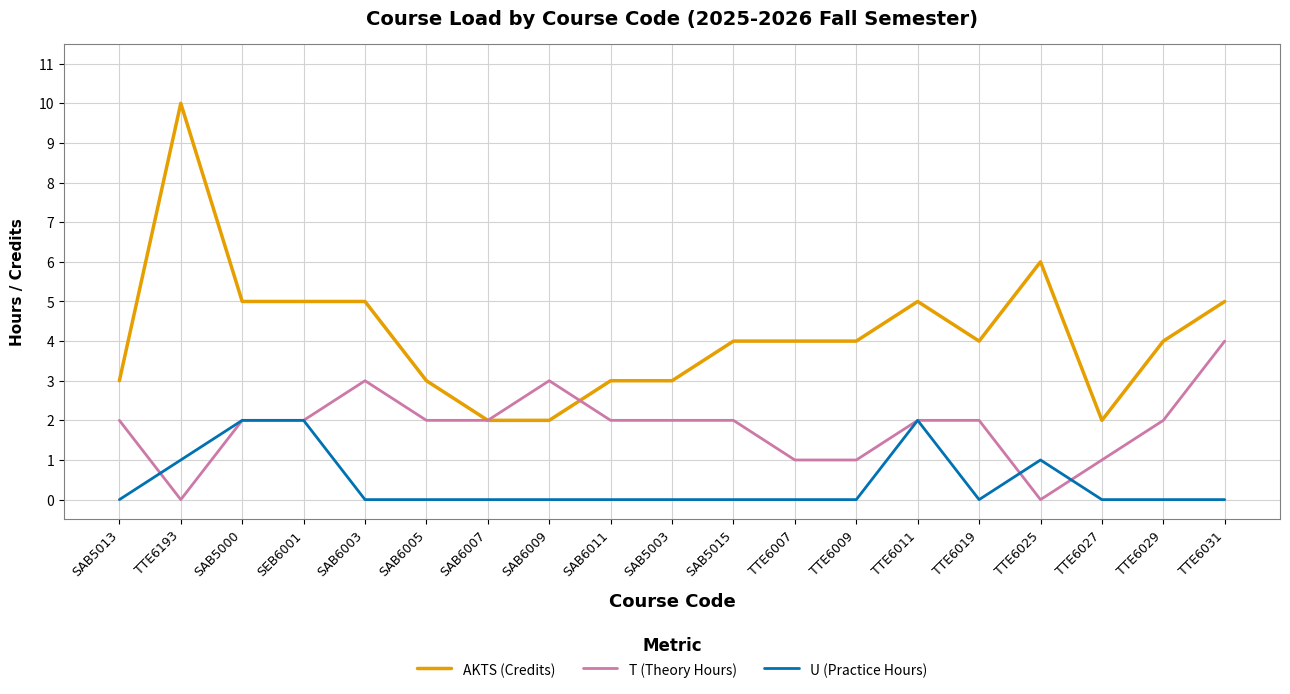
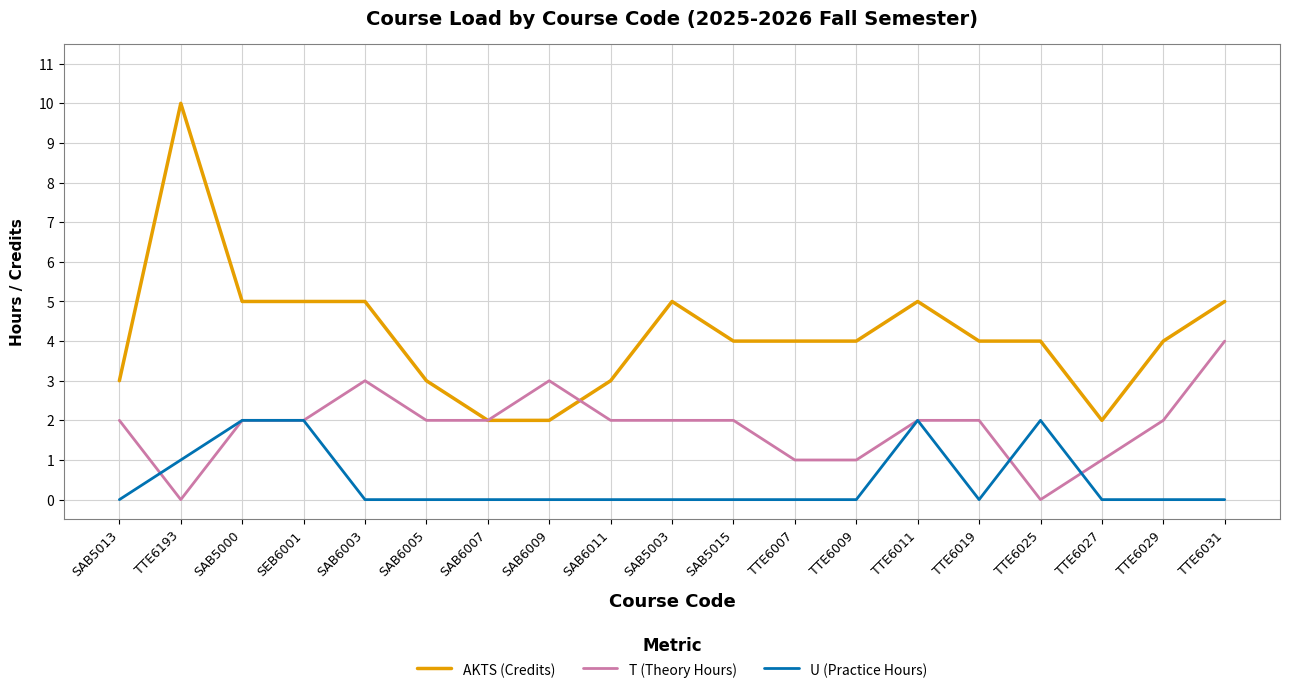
  {
    "AKTS (Credits)": {
      "SAB5013": 3,
      "TTE6193": 10,
      "SAB5000": 5,
      "SEB6001": 5,
      "SAB6003": 5,
      "SAB6005": 3,
      "SAB6009": 2,
      "SAB6011": 3,
-     "SAB5003": 3,
+     "SAB5003": 5,
      "SAB5015": 4,
      "TTE6007": 4,
      "TTE6009": 4,
      "TTE6011": 5,
      "TTE6019": 4,
-     "TTE6025": 6,
+     "TTE6025": 4,
      "TTE6027": 2,
      "TTE6029": 4,
      "TTE6031": 5
    },
    "T (Theory Hours)": {
      "SAB5013": 2,
      "TTE6193": 0,
      "SAB6003": 3,
      "SAB6005": 2,
      "SAB6009": 3,
      "SAB6011": 2,
      "SAB5003": 2,
      "SAB5015": 2,
      "TTE6007": 1,
      "TTE6009": 1,
      "TTE6019": 2,
      "TTE6025": 0,
      "TTE6027": 1,
      "TTE6029": 2,
      "TTE6031": 4
    },
    "U (Practice Hours)": {
      "SAB5013": 0,
      "TTE6193": 1,
      "SAB6003": 0,
      "SAB6005": 0,
      "SAB6007": 0,
      "SAB6009": 0,
      "SAB6011": 0,
      "SAB5003": 0,
      "SAB5015": 0,
      "TTE6007": 0,
      "TTE6009": 0,
      "TTE6019": 0,
-     "TTE6025": 1,
+     "TTE6025": 2,
      "TTE6027": 0,
      "TTE6029": 0,
      "TTE6031": 0
    }
  }
